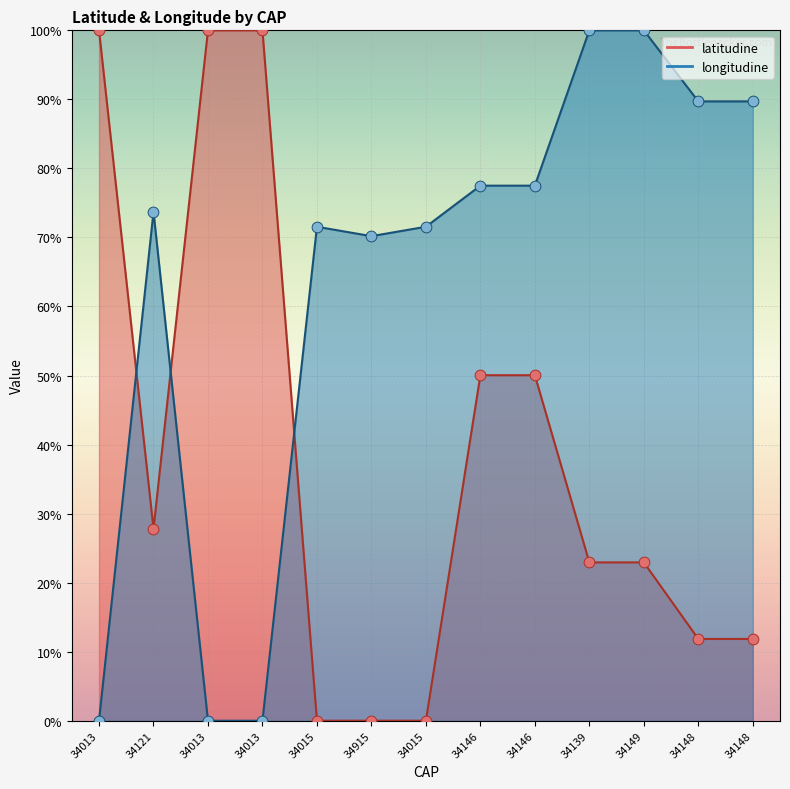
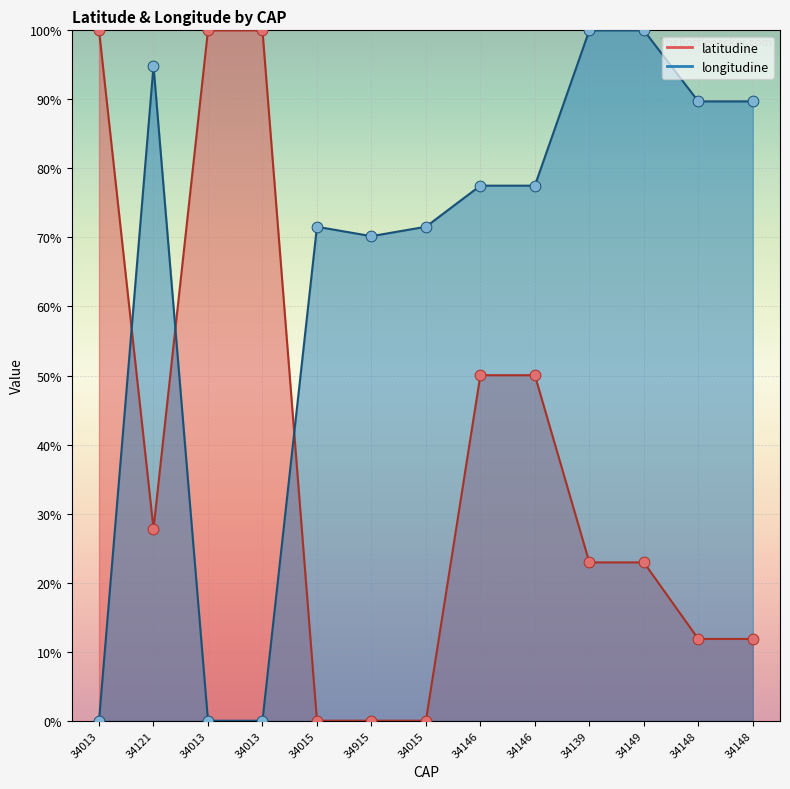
  {
    "latitudine": {
      "34121": "28%",
      "34915": "0%",
      "34139": "23%",
      "34149": "23%"
    },
    "longitudine": {
-     "34121": "74%",
+     "34121": "95%",
      "34915": "70%",
      "34139": "100%",
      "34149": "100%"
    }
  }
